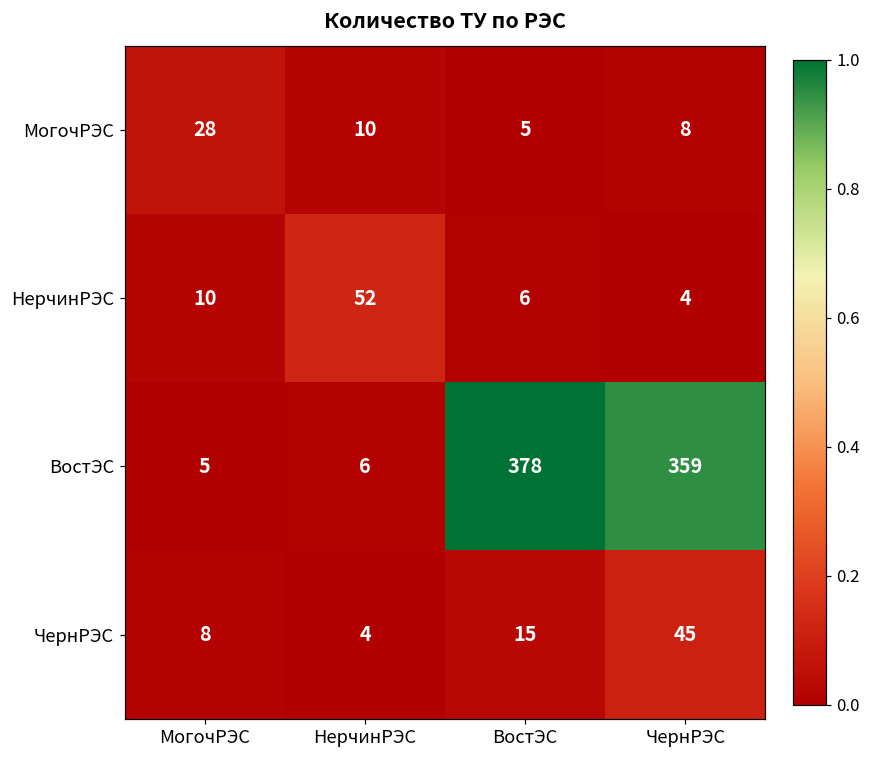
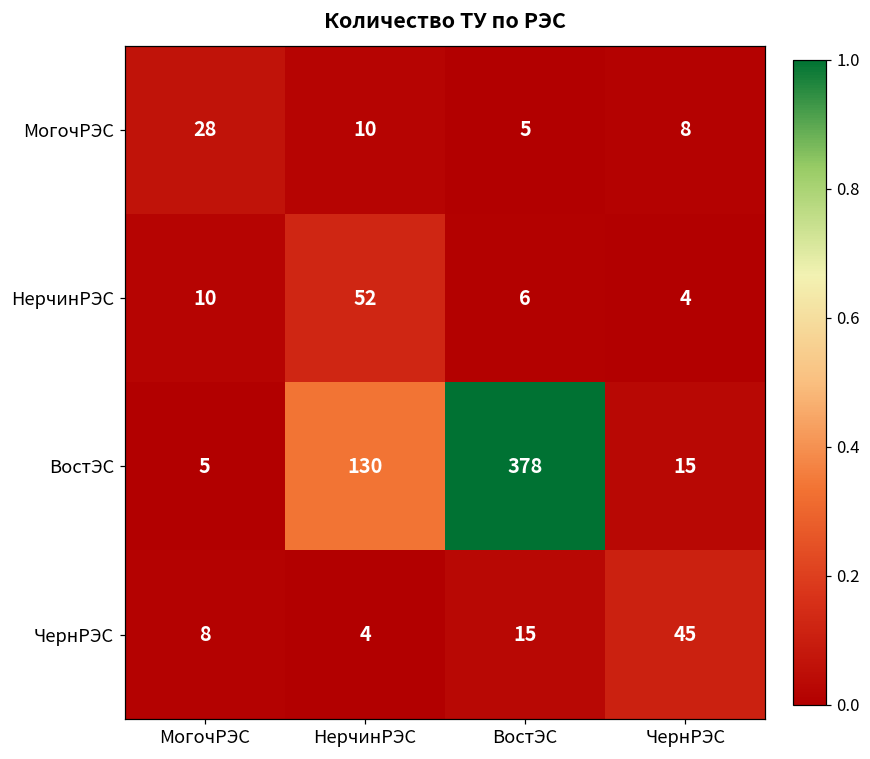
  {
    "МогочРЭС": {
      "МогочРЭС": 28,
      "НерчинРЭС": 10,
      "ВостЭС": 5,
      "ЧернРЭС": 8
    },
    "НерчинРЭС": {
      "МогочРЭС": 10,
      "НерчинРЭС": 52,
      "ВостЭС": 6,
      "ЧернРЭС": 4
    },
    "ВостЭС": {
      "МогочРЭС": 5,
-     "НерчинРЭС": 6,
+     "НерчинРЭС": 130,
      "ВостЭС": 378,
-     "ЧернРЭС": 359
+     "ЧернРЭС": 15
    },
    "ЧернРЭС": {
      "МогочРЭС": 8,
      "НерчинРЭС": 4,
      "ВостЭС": 15,
      "ЧернРЭС": 45
    }
  }
